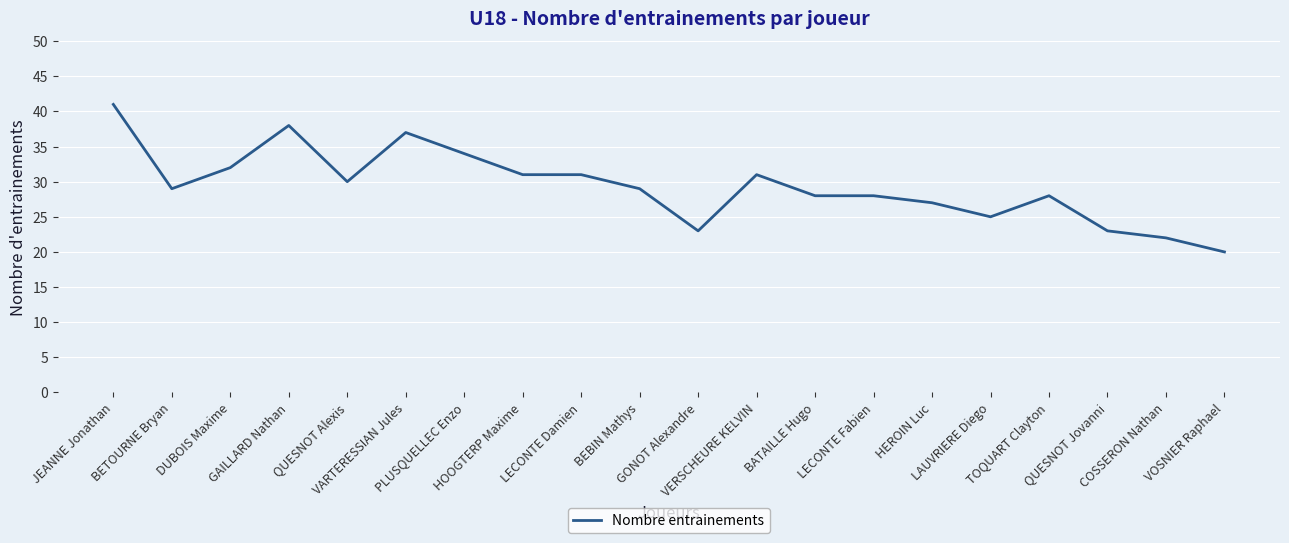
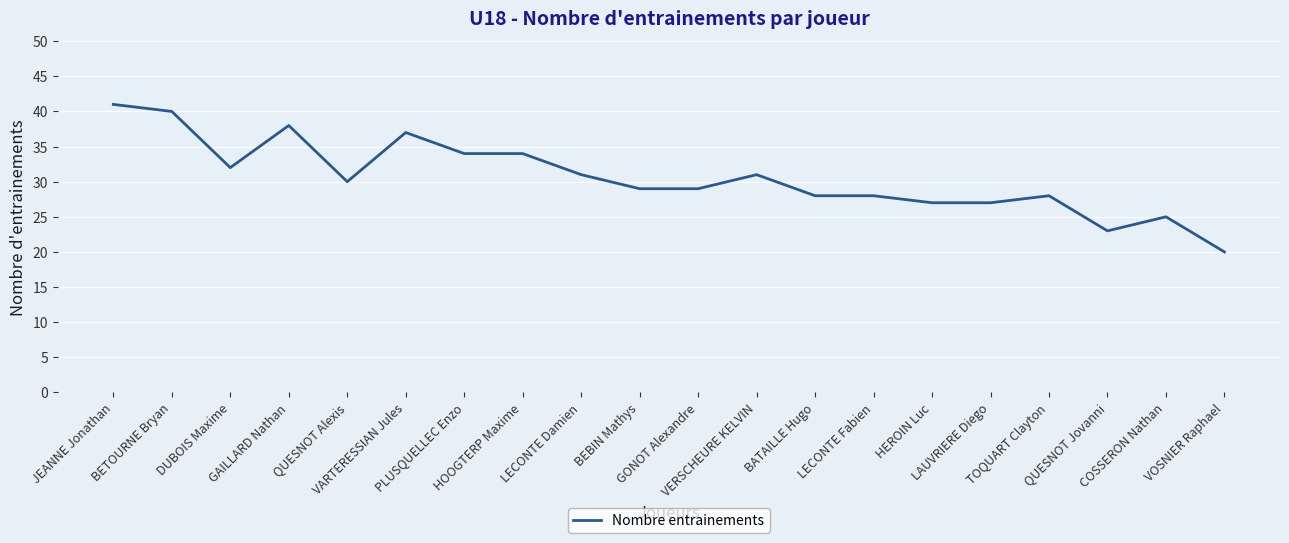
  {
    "JEANNE Jonathan": 41,
-   "BETOURNE Bryan": 29,
+   "BETOURNE Bryan": 40,
    "DUBOIS Maxime": 32,
    "GAILLARD Nathan": 38,
    "QUESNOT Alexis": 30,
    "VARTERESSIAN Jules": 37,
    "PLUSQUELLEC Enzo": 34,
-   "HOOGTERP Maxime": 31,
+   "HOOGTERP Maxime": 34,
    "LECONTE Damien": 31,
    "BEBIN Mathys": 29,
-   "GONOT Alexandre": 23,
+   "GONOT Alexandre": 29,
    "VERSCHEURE KELVIN": 31,
    "BATAILLE Hugo": 28,
    "LECONTE Fabien": 28,
    "HEROIN Luc": 27,
-   "LAUVRIERE Diego": 25,
+   "LAUVRIERE Diego": 27,
    "TOQUART Clayton": 28,
    "QUESNOT Jovanni": 23,
-   "COSSERON Nathan": 22,
+   "COSSERON Nathan": 25,
    "VOSNIER Raphael": 20
  }
